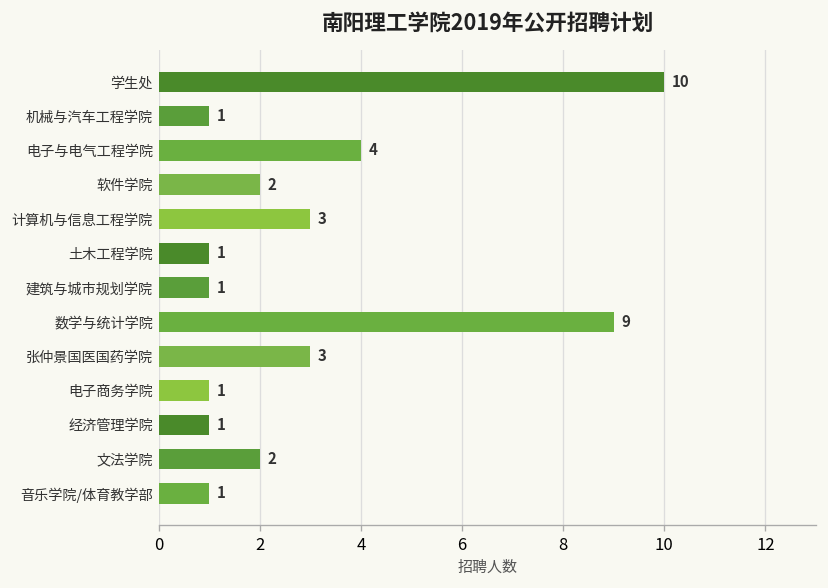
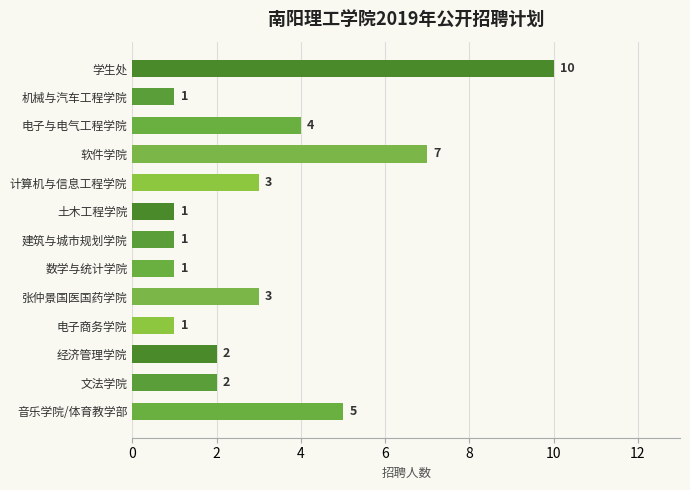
  {
    "学生处": 10,
    "机械与汽车工程学院": 1,
    "电子与电气工程学院": 4,
-   "软件学院": 2,
+   "软件学院": 7,
    "计算机与信息工程学院": 3,
    "土木工程学院": 1,
    "建筑与城市规划学院": 1,
-   "数学与统计学院": 9,
+   "数学与统计学院": 1,
    "张仲景国医国药学院": 3,
    "电子商务学院": 1,
-   "经济管理学院": 1,
+   "经济管理学院": 2,
    "文法学院": 2,
-   "音乐学院/体育教学部": 1
+   "音乐学院/体育教学部": 5
  }
